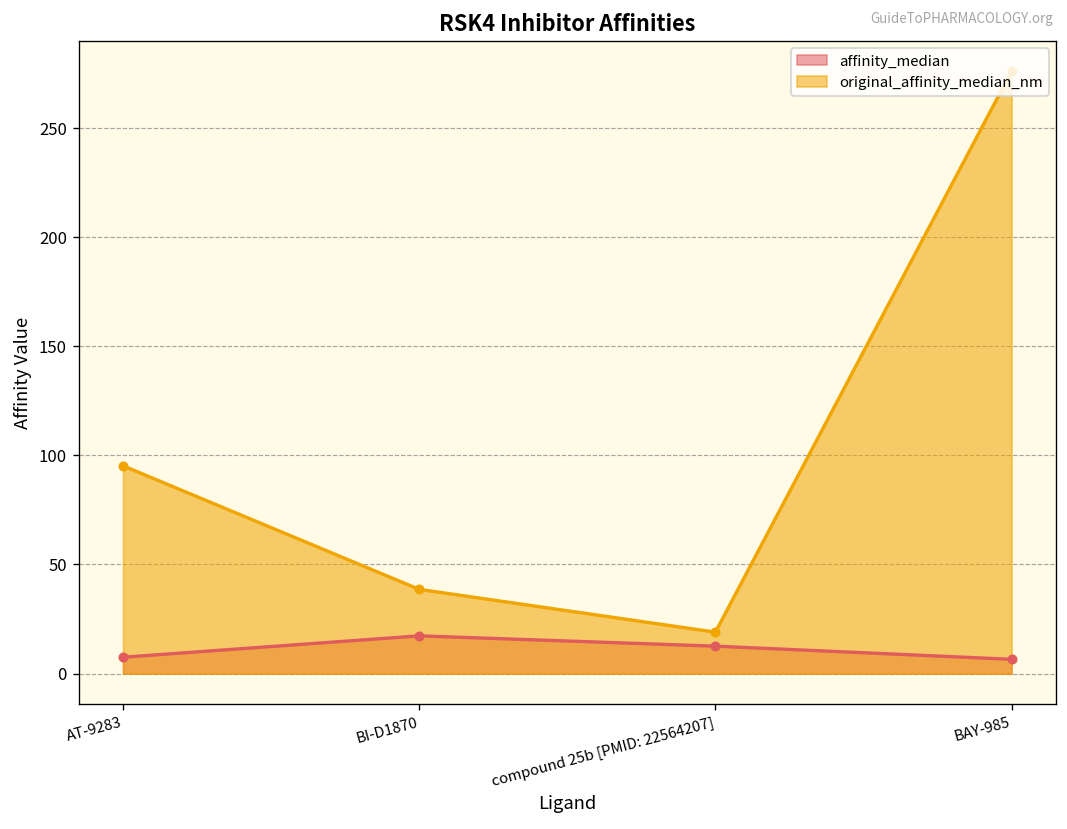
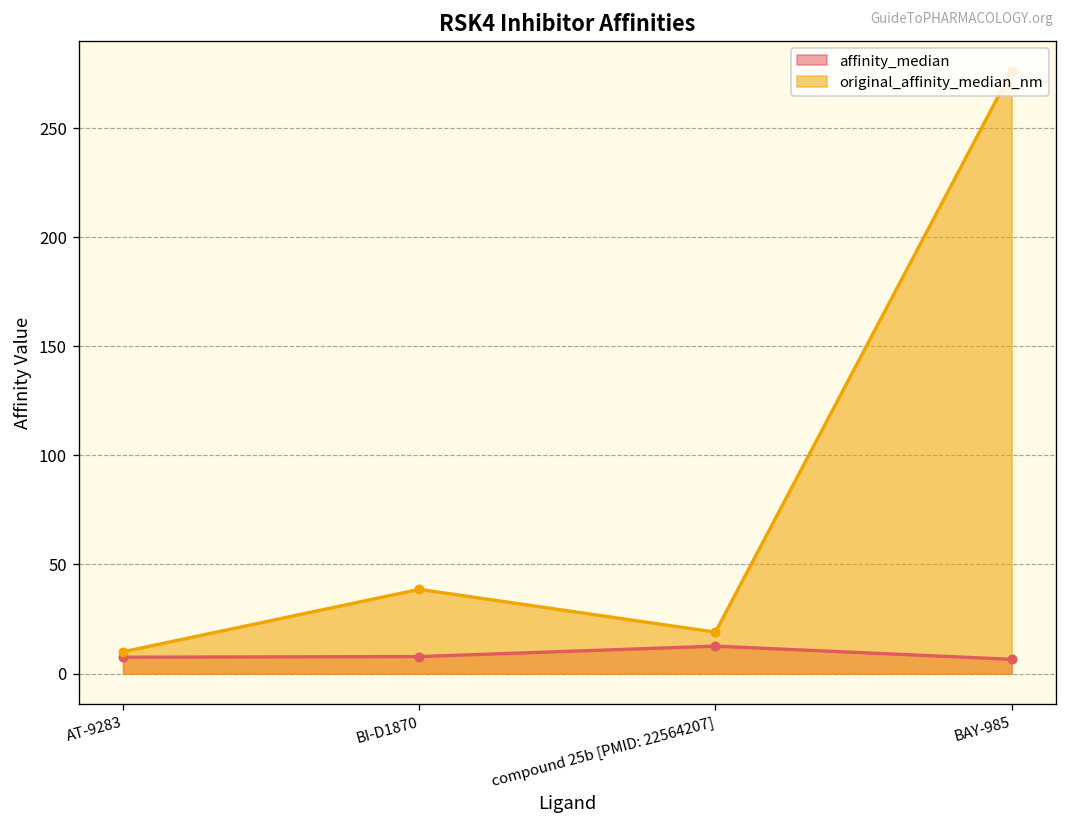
  {
    "affinity_median": {
      "AT-9283": 8,
-     "BI-D1870": 17,
+     "BI-D1870": 8,
      "compound 25b [PMID: 22564207]": 13,
      "BAY-985": 7
    },
    "original_affinity_median_nm": {
-     "AT-9283": 95,
+     "AT-9283": 10,
      "BI-D1870": 39,
      "compound 25b [PMID: 22564207]": 19
    }
  }
